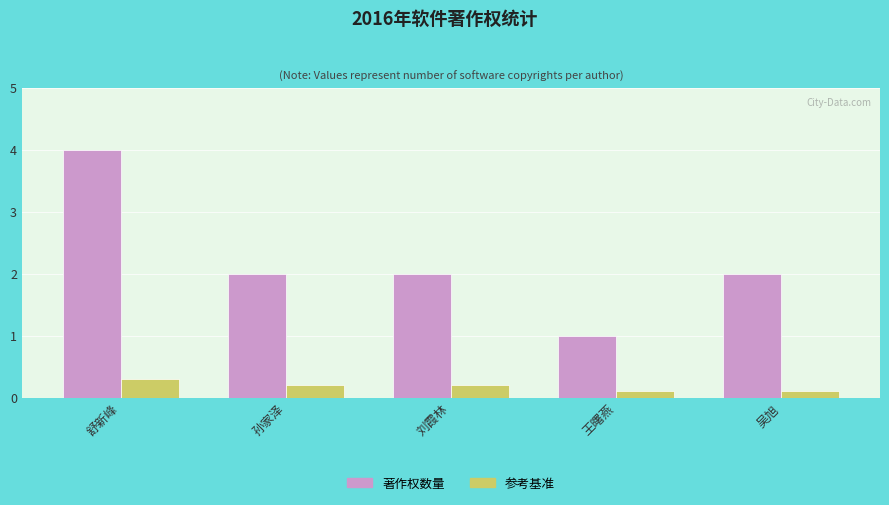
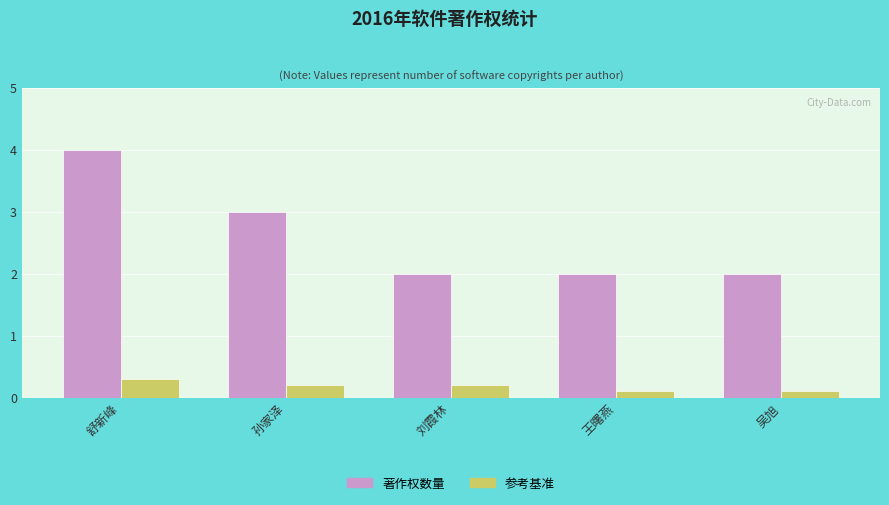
  {
    "著作权数量": {
      "舒新峰": 4,
-     "孙家泽": 2,
+     "孙家泽": 3,
      "刘霞林": 2,
-     "王曙燕": 1,
+     "王曙燕": 2,
      "吴旭": 2
    },
    "参考基准": {
      "舒新峰": 0.3,
      "孙家泽": 0.2,
      "刘霞林": 0.2,
      "王曙燕": 0.1,
      "吴旭": 0.1
    }
  }
